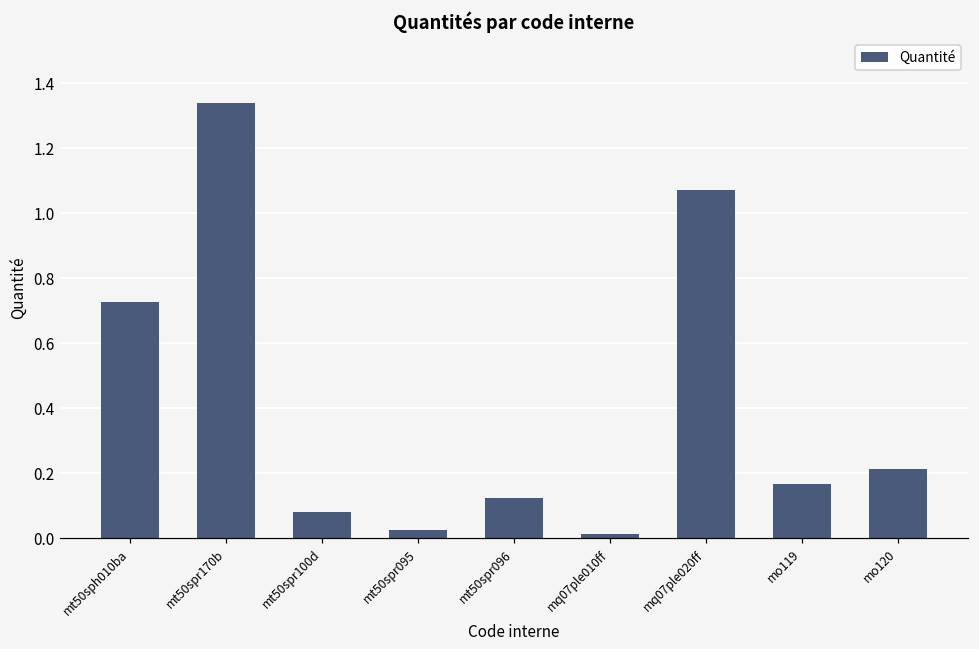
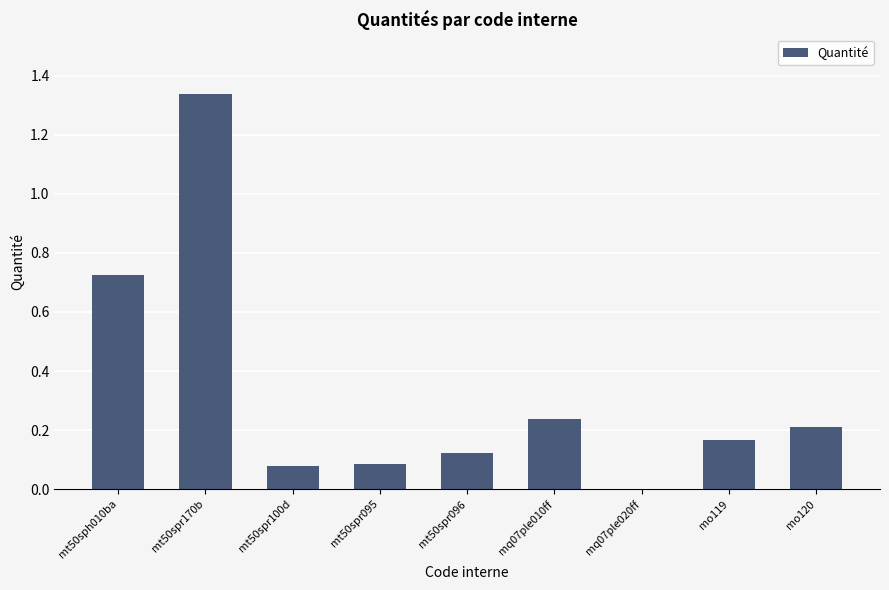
  {
    "mt50sph010ba": 0.73,
    "mt50spr170b": 1.34,
    "mt50spr100d": 0.08,
-   "mt50spr095": 0.02,
+   "mt50spr095": 0.09,
    "mt50spr096": 0.12,
-   "mq07ple010ff": 0.01,
-   "mq07ple020ff": 1.07,
+   "mq07ple010ff": 0.24,
+   "mq07ple020ff": 0.00,
    "mo119": 0.17,
    "mo120": 0.21
  }
